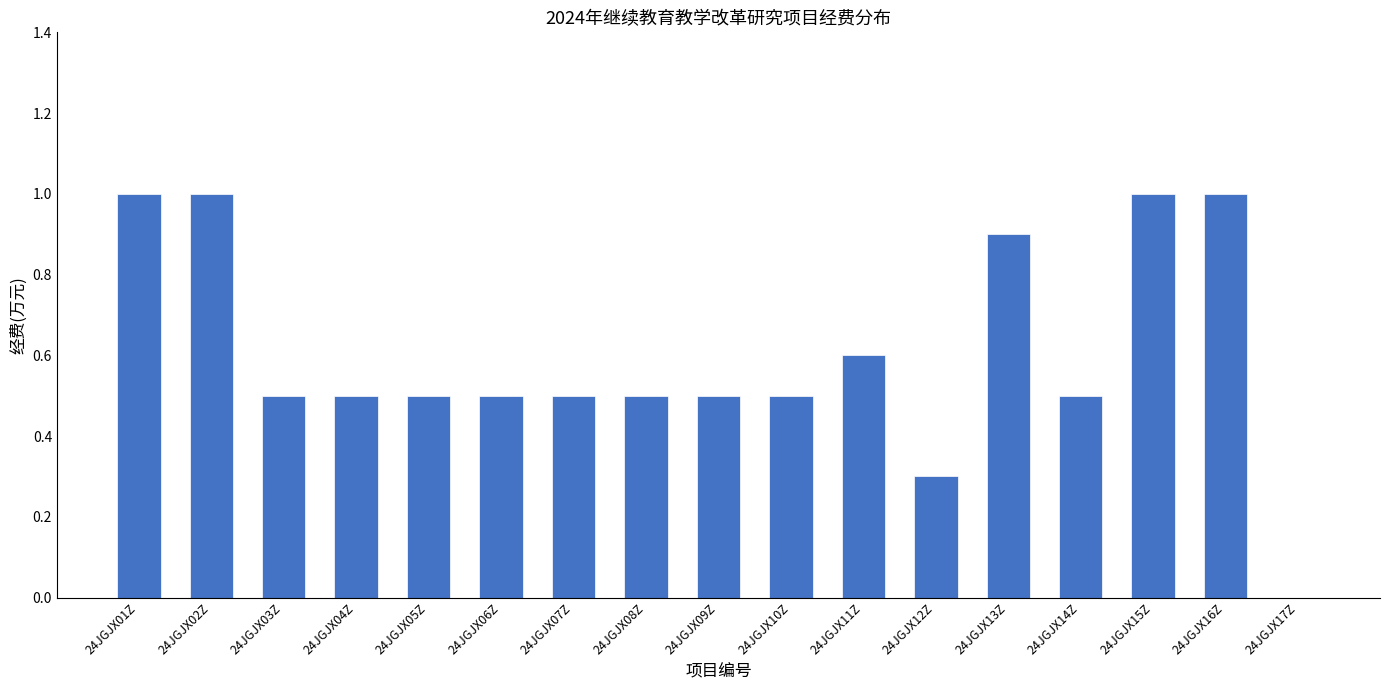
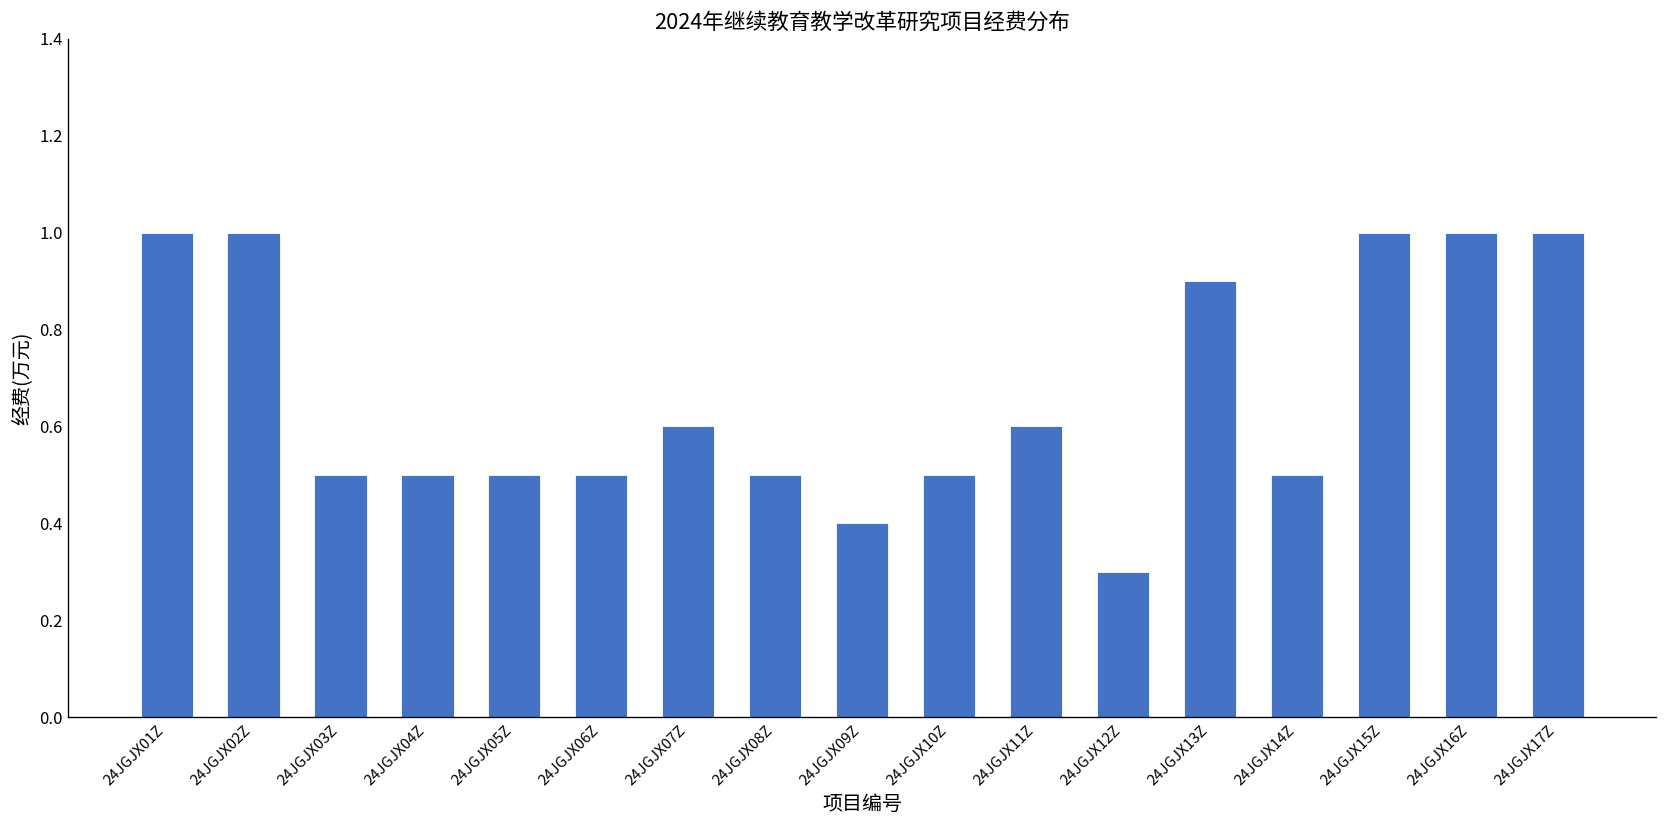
  {
    "24JGJX01Z": 1.0,
    "24JGJX02Z": 1.0,
    "24JGJX03Z": 0.5,
    "24JGJX04Z": 0.5,
    "24JGJX05Z": 0.5,
    "24JGJX06Z": 0.5,
-   "24JGJX07Z": 0.5,
+   "24JGJX07Z": 0.6,
    "24JGJX08Z": 0.5,
-   "24JGJX09Z": 0.5,
+   "24JGJX09Z": 0.4,
    "24JGJX10Z": 0.5,
    "24JGJX11Z": 0.6,
    "24JGJX12Z": 0.3,
    "24JGJX13Z": 0.9,
    "24JGJX14Z": 0.5,
    "24JGJX15Z": 1.0,
    "24JGJX16Z": 1.0,
-   "24JGJX17Z": 0
+   "24JGJX17Z": 1
  }
